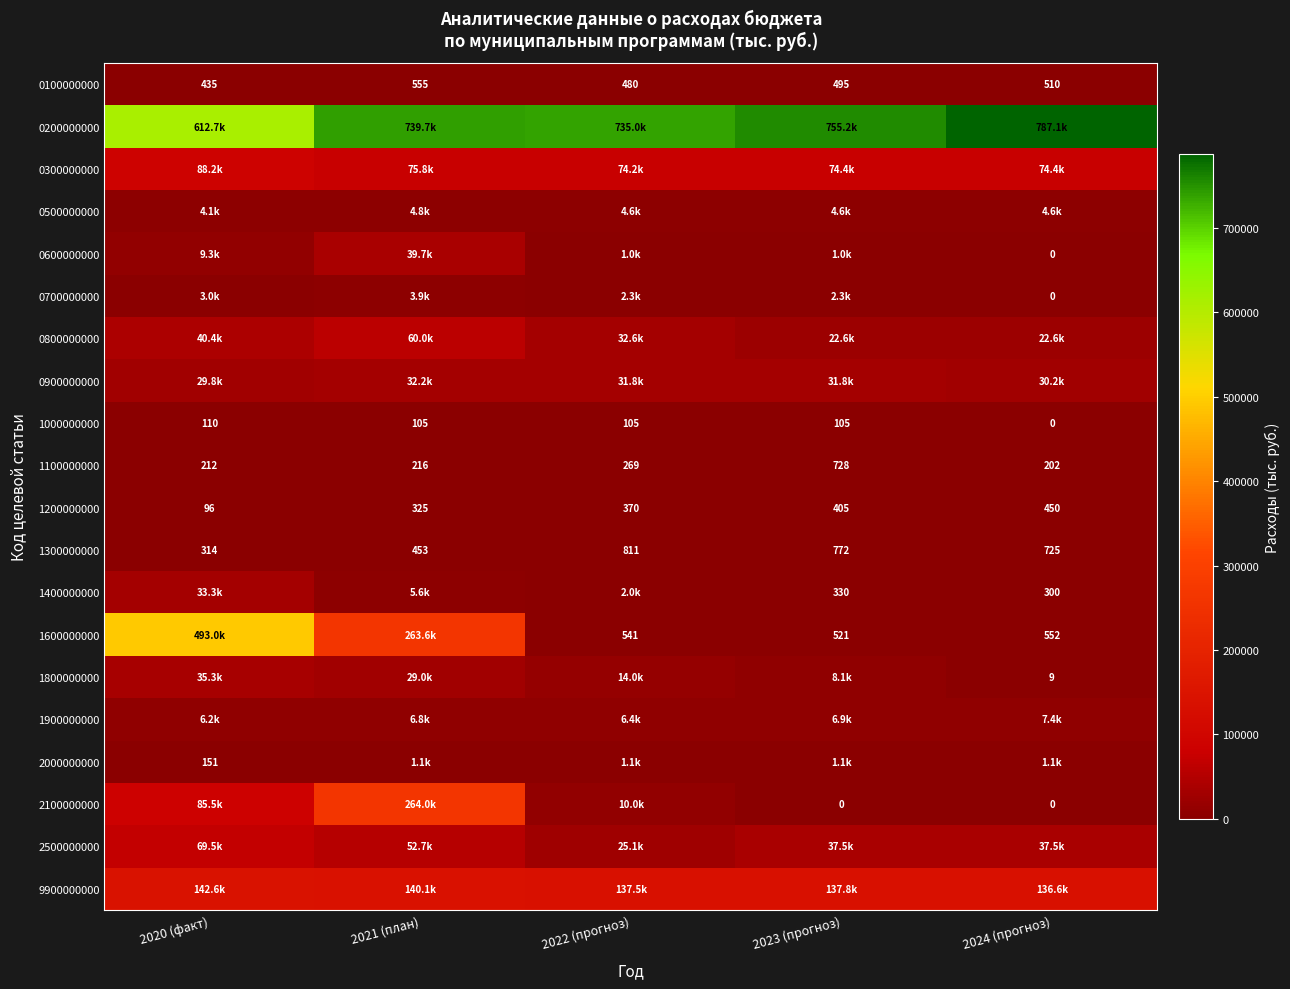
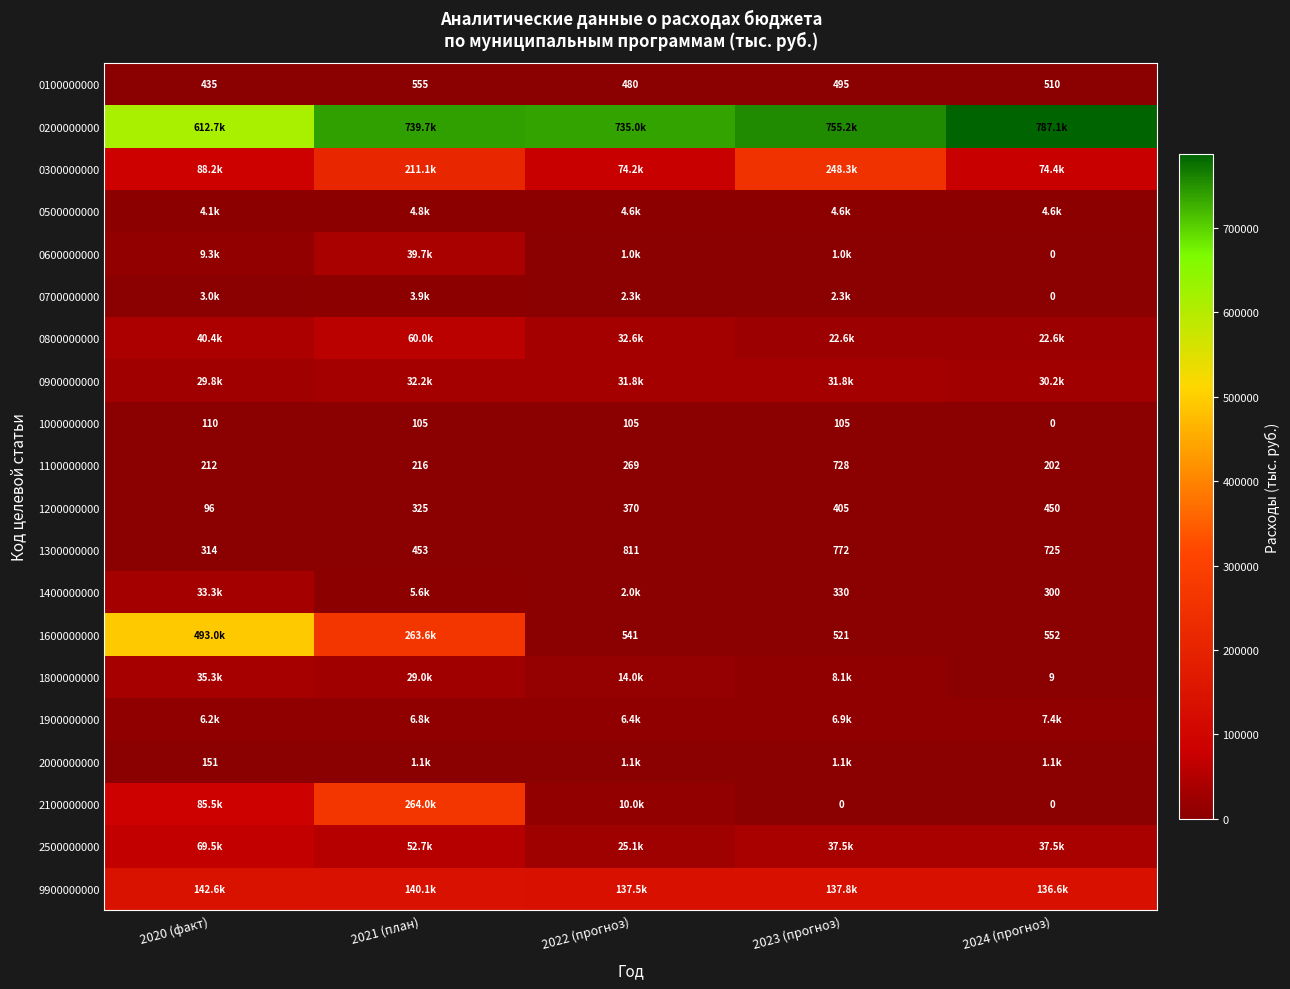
  {
    "0100000000": {
      "2020 (факт)": "435",
      "2021 (план)": "555",
      "2022 (прогноз)": "480",
      "2023 (прогноз)": "495",
      "2024 (прогноз)": "510"
    },
    "0200000000": {
      "2020 (факт)": "612.7k",
      "2021 (план)": "739.7k",
      "2022 (прогноз)": "735.0k",
      "2023 (прогноз)": "755.2k",
      "2024 (прогноз)": "787.1k"
    },
    "0300000000": {
      "2020 (факт)": "88.2k",
-     "2021 (план)": "75.8k",
+     "2021 (план)": "211.1k",
      "2022 (прогноз)": "74.2k",
-     "2023 (прогноз)": "74.4k",
+     "2023 (прогноз)": "248.3k",
      "2024 (прогноз)": "74.4k"
    },
    "0500000000": {
      "2020 (факт)": "4.1k",
      "2021 (план)": "4.8k",
      "2022 (прогноз)": "4.6k",
      "2023 (прогноз)": "4.6k",
      "2024 (прогноз)": "4.6k"
    },
    "0600000000": {
      "2020 (факт)": "9.3k",
      "2021 (план)": "39.7k",
      "2022 (прогноз)": "1.0k",
      "2023 (прогноз)": "1.0k",
      "2024 (прогноз)": "0"
    },
    "0700000000": {
      "2020 (факт)": "3.0k",
      "2021 (план)": "3.9k",
      "2022 (прогноз)": "2.3k",
      "2023 (прогноз)": "2.3k",
      "2024 (прогноз)": "0"
    },
    "0800000000": {
      "2020 (факт)": "40.4k",
      "2021 (план)": "60.0k",
      "2022 (прогноз)": "32.6k",
      "2023 (прогноз)": "22.6k",
      "2024 (прогноз)": "22.6k"
    },
    "0900000000": {
      "2020 (факт)": "29.8k",
      "2021 (план)": "32.2k",
      "2022 (прогноз)": "31.8k",
      "2023 (прогноз)": "31.8k",
      "2024 (прогноз)": "30.2k"
    },
    "1000000000": {
      "2020 (факт)": "110",
      "2021 (план)": "105",
      "2022 (прогноз)": "105",
      "2023 (прогноз)": "105",
      "2024 (прогноз)": "0"
    },
    "1100000000": {
      "2020 (факт)": "212",
      "2021 (план)": "216",
      "2022 (прогноз)": "269",
      "2023 (прогноз)": "728",
      "2024 (прогноз)": "202"
    },
    "1200000000": {
      "2020 (факт)": "96",
      "2021 (план)": "325",
      "2022 (прогноз)": "370",
      "2023 (прогноз)": "405",
      "2024 (прогноз)": "450"
    },
    "1300000000": {
      "2020 (факт)": "314",
      "2021 (план)": "453",
      "2022 (прогноз)": "811",
      "2023 (прогноз)": "772",
      "2024 (прогноз)": "725"
    },
    "1400000000": {
      "2020 (факт)": "33.3k",
      "2021 (план)": "5.6k",
      "2022 (прогноз)": "2.0k",
      "2023 (прогноз)": "330",
      "2024 (прогноз)": "300"
    },
    "1600000000": {
      "2020 (факт)": "493.0k",
      "2021 (план)": "263.6k",
      "2022 (прогноз)": "541",
      "2023 (прогноз)": "521",
      "2024 (прогноз)": "552"
    },
    "1800000000": {
      "2020 (факт)": "35.3k",
      "2021 (план)": "29.0k",
      "2022 (прогноз)": "14.0k",
      "2023 (прогноз)": "8.1k",
      "2024 (прогноз)": "9"
    },
    "1900000000": {
      "2020 (факт)": "6.2k",
      "2021 (план)": "6.8k",
      "2022 (прогноз)": "6.4k",
      "2023 (прогноз)": "6.9k",
      "2024 (прогноз)": "7.4k"
    },
    "2000000000": {
      "2020 (факт)": "151",
      "2021 (план)": "1.1k",
      "2022 (прогноз)": "1.1k",
      "2023 (прогноз)": "1.1k",
      "2024 (прогноз)": "1.1k"
    },
    "2100000000": {
      "2020 (факт)": "85.5k",
      "2021 (план)": "264.0k",
      "2022 (прогноз)": "10.0k",
      "2023 (прогноз)": "0",
      "2024 (прогноз)": "0"
    },
    "2500000000": {
      "2020 (факт)": "69.5k",
      "2021 (план)": "52.7k",
      "2022 (прогноз)": "25.1k",
      "2023 (прогноз)": "37.5k",
      "2024 (прогноз)": "37.5k"
    },
    "9900000000": {
      "2020 (факт)": "142.6k",
      "2021 (план)": "140.1k",
      "2022 (прогноз)": "137.5k",
      "2023 (прогноз)": "137.8k",
      "2024 (прогноз)": "136.6k"
    }
  }
